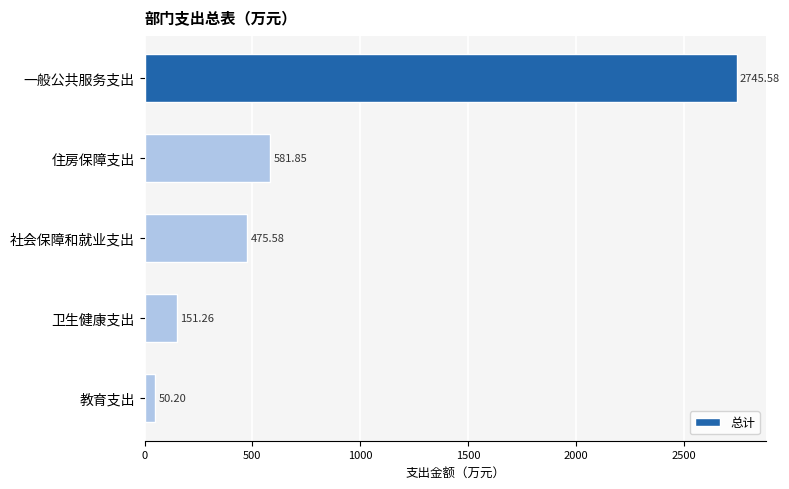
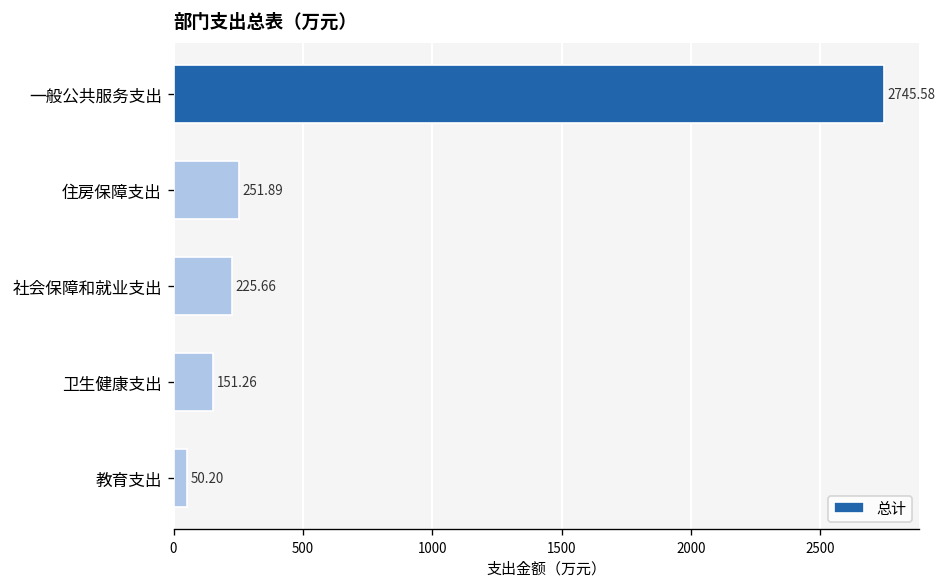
  {
    "一般公共服务支出": 2745.58,
-   "住房保障支出": 581.85,
-   "社会保障和就业支出": 475.58,
+   "住房保障支出": 251.89,
+   "社会保障和就业支出": 225.66,
    "卫生健康支出": 151.26,
    "教育支出": 50.20
  }
